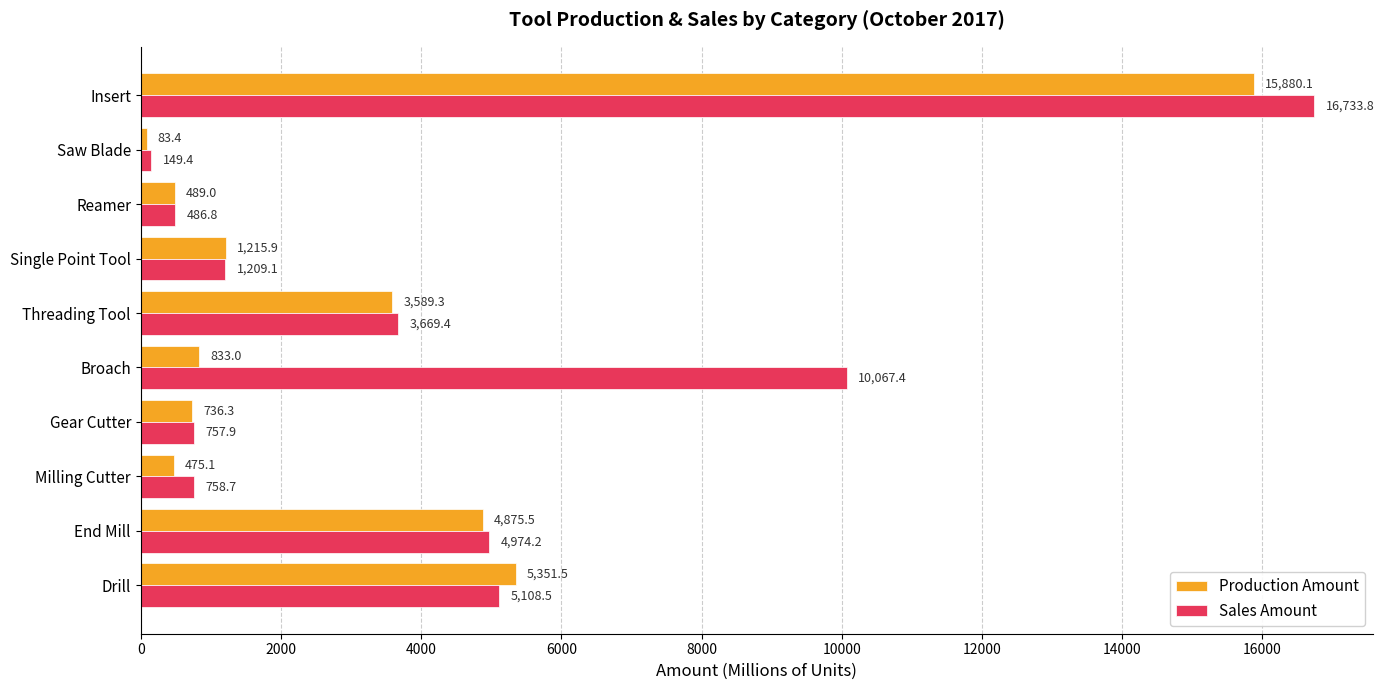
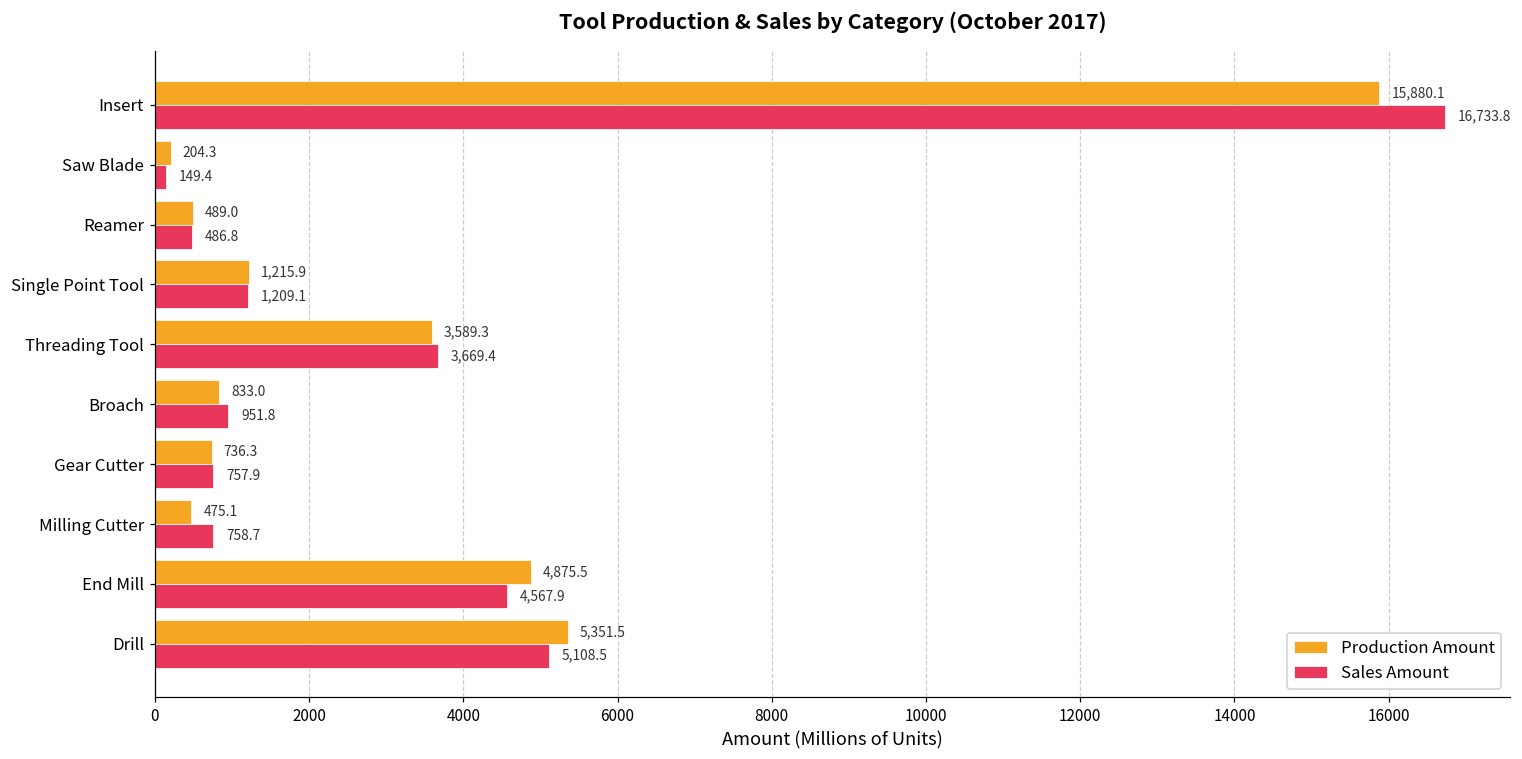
  {
    "Production Amount": {
      "Insert": "15,880.1",
-     "Saw Blade": "83.4",
+     "Saw Blade": "204.3",
      "Reamer": "489.0",
      "Single Point Tool": "1,215.9",
      "Threading Tool": "3,589.3",
      "Broach": "833.0",
      "Gear Cutter": "736.3",
      "Milling Cutter": "475.1",
      "End Mill": "4,875.5",
      "Drill": "5,351.5"
    },
    "Sales Amount": {
      "Insert": "16,733.8",
      "Saw Blade": "149.4",
      "Reamer": "486.8",
      "Single Point Tool": "1,209.1",
      "Threading Tool": "3,669.4",
-     "Broach": "10,067.4",
+     "Broach": "951.8",
      "Gear Cutter": "757.9",
      "Milling Cutter": "758.7",
-     "End Mill": "4,974.2",
+     "End Mill": "4,567.9",
      "Drill": "5,108.5"
    }
  }
